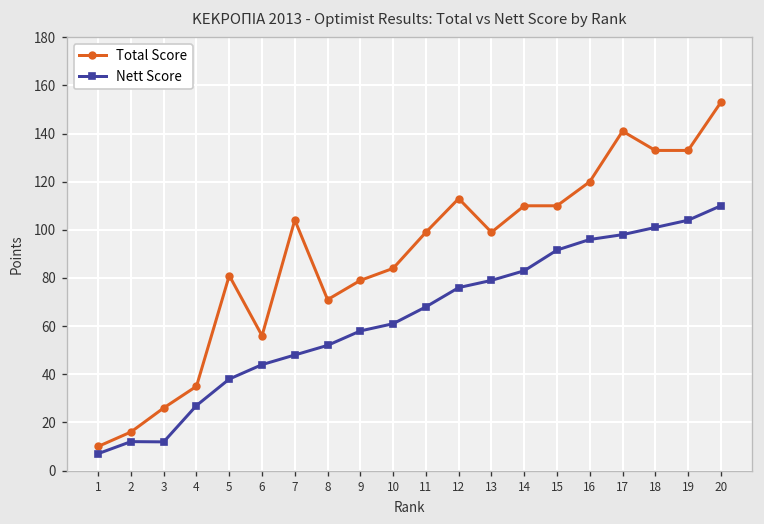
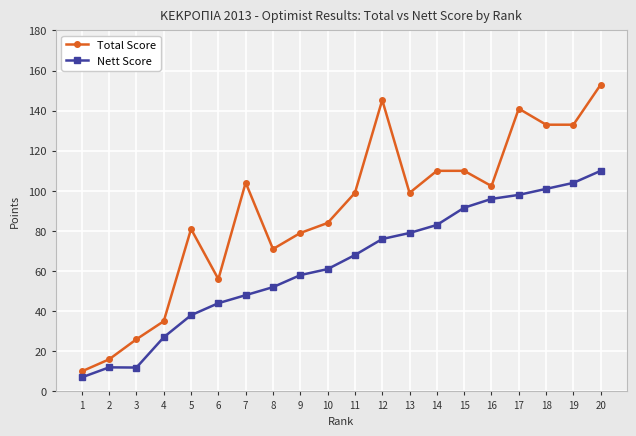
  {
    "Total Score": {
      "1": 10,
      "2": 16,
      "3": 26,
      "4": 35,
      "5": 81,
      "6": 56,
      "7": 104,
      "8": 71,
      "9": 79,
      "10": 84,
      "11": 99,
-     "12": 113,
+     "12": 145,
      "13": 99,
      "14": 110,
      "15": 110,
-     "16": 120,
+     "16": 102,
      "17": 141,
      "18": 133,
      "19": 133,
      "20": 153
    },
    "Nett Score": {
      "1": 7,
      "2": 12,
      "3": 12,
      "4": 27,
      "5": 38,
      "6": 44,
      "7": 48,
      "8": 52,
      "9": 58,
      "10": 61,
      "11": 68,
      "12": 76,
      "13": 79,
      "14": 83,
      "15": 92,
      "16": 96,
      "17": 98,
      "18": 101,
      "19": 104,
      "20": 110
    }
  }
